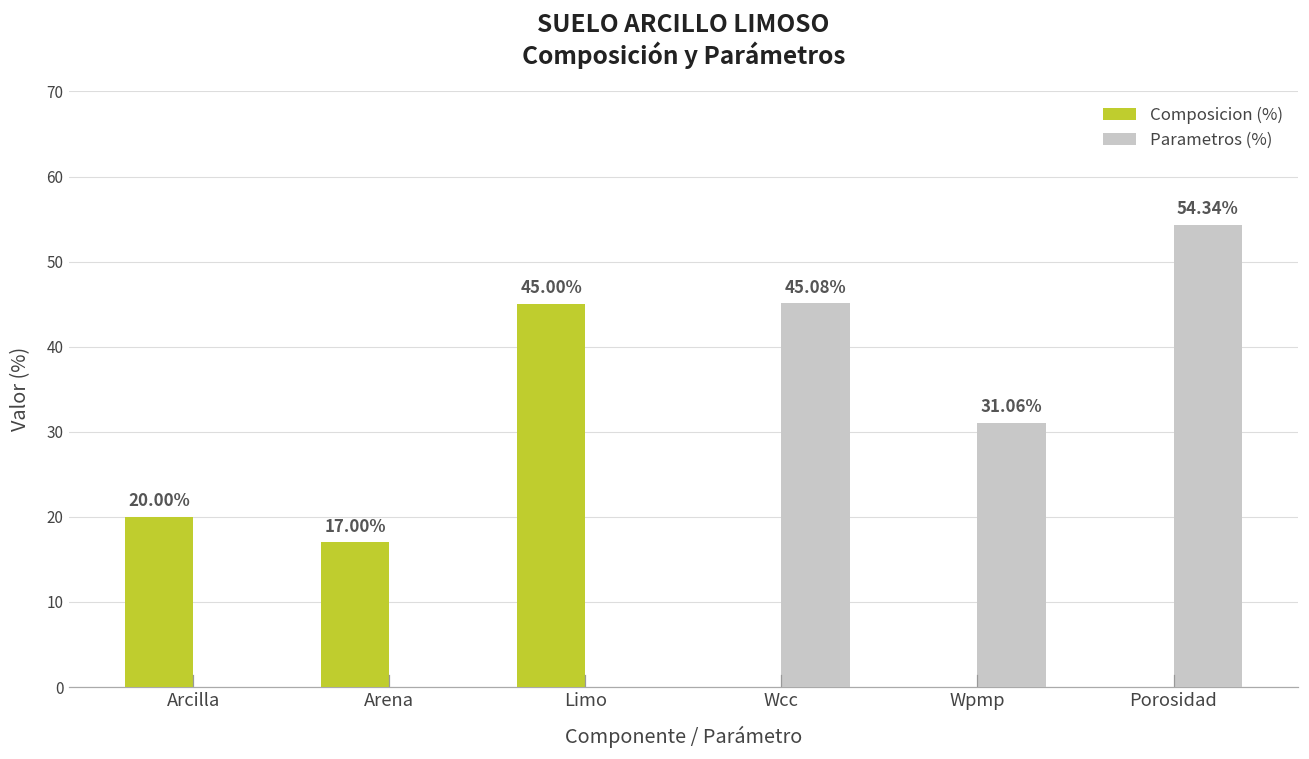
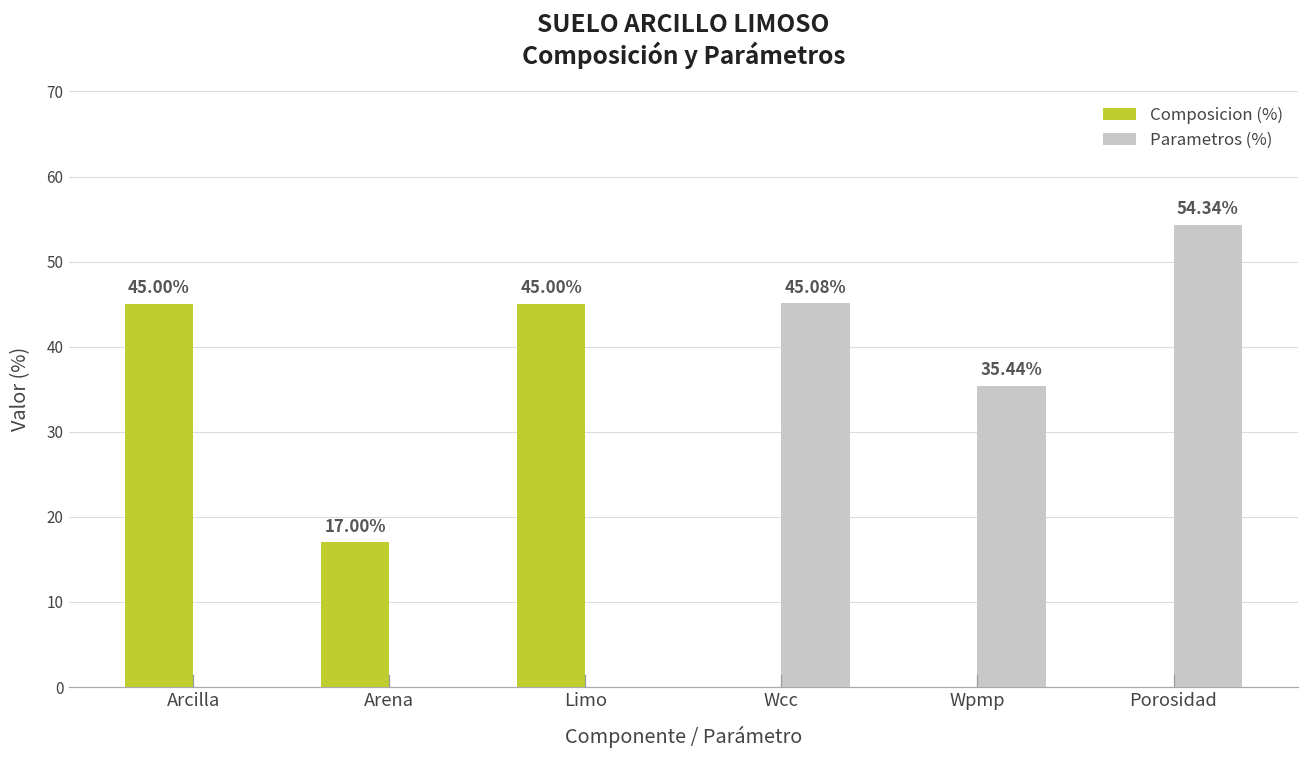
  {
    "Composicion (%)": {
-     "Arcilla": "20.00%",
+     "Arcilla": "45.00%",
      "Arena": "17.00%",
      "Limo": "45.00%"
    },
    "Parametros (%)": {
      "Wcc": "45.08%",
-     "Wpmp": "31.06%",
+     "Wpmp": "35.44%",
      "Porosidad": "54.34%"
    }
  }
